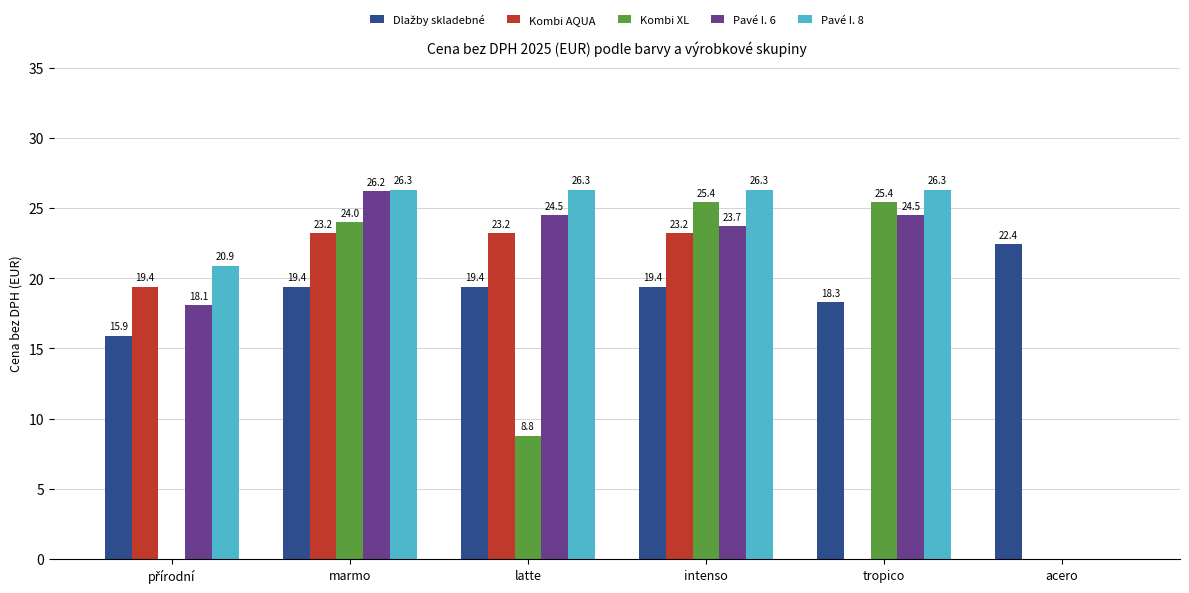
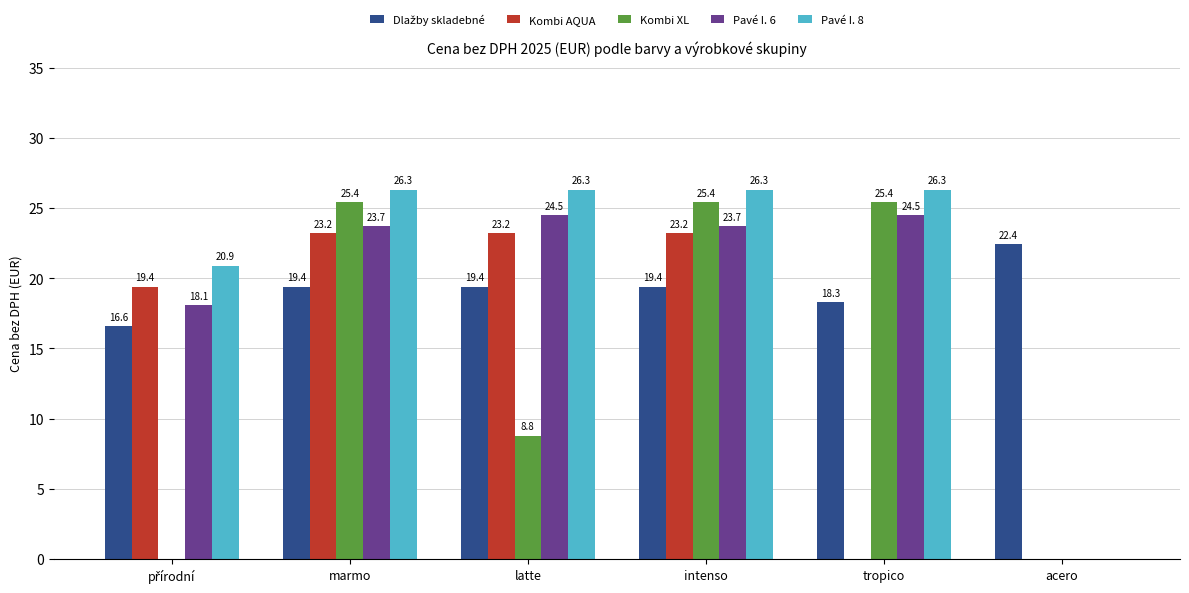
  {
    "Dlažby skladebné": {
-     "přírodní": 15.9,
+     "přírodní": 16.6,
      "marmo": 19.4,
      "latte": 19.4,
      "intenso": 19.4,
      "tropico": 18.3,
      "acero": 22.4
    },
    "Kombi AQUA": {
      "přírodní": 19.4,
      "marmo": 23.2,
      "latte": 23.2,
      "intenso": 23.2
    },
    "Kombi XL": {
-     "marmo": 24.0,
+     "marmo": 25.4,
      "latte": 8.8,
      "intenso": 25.4,
      "tropico": 25.4
    },
    "Pavé I. 6": {
      "přírodní": 18.1,
-     "marmo": 26.2,
+     "marmo": 23.7,
      "latte": 24.5,
      "intenso": 23.7,
      "tropico": 24.5
    },
    "Pavé I. 8": {
      "přírodní": 20.9,
      "marmo": 26.3,
      "latte": 26.3,
      "intenso": 26.3,
      "tropico": 26.3
    }
  }
